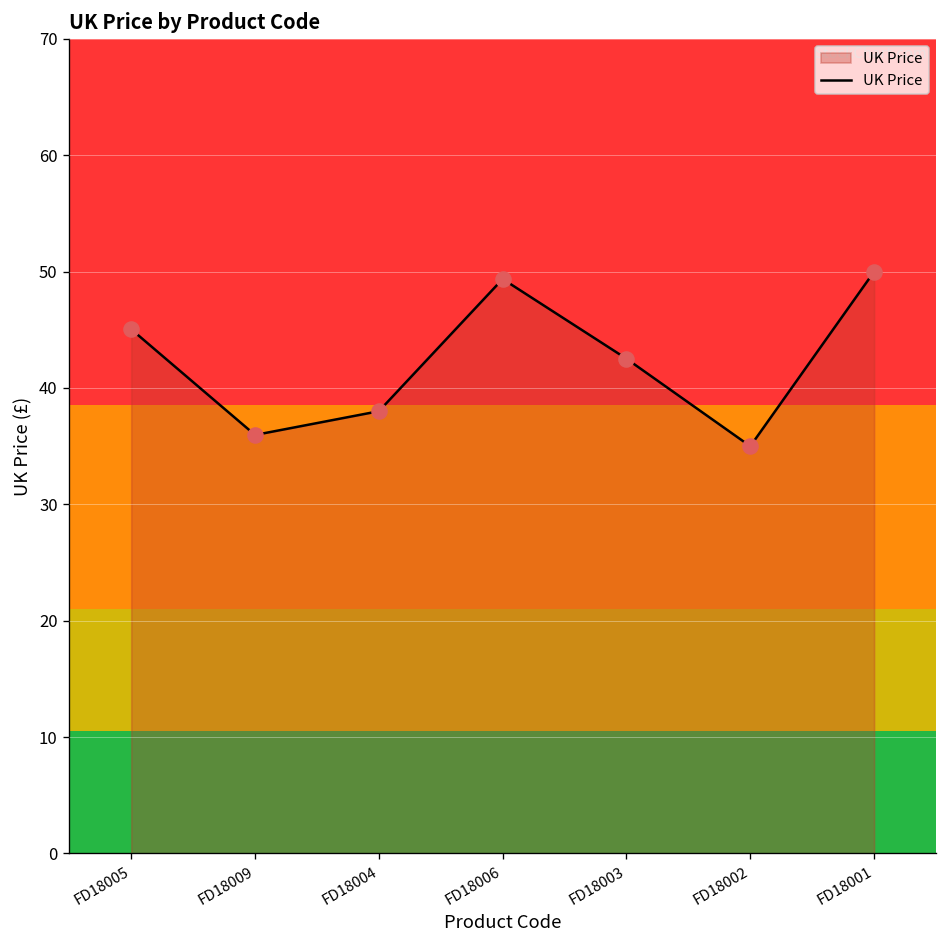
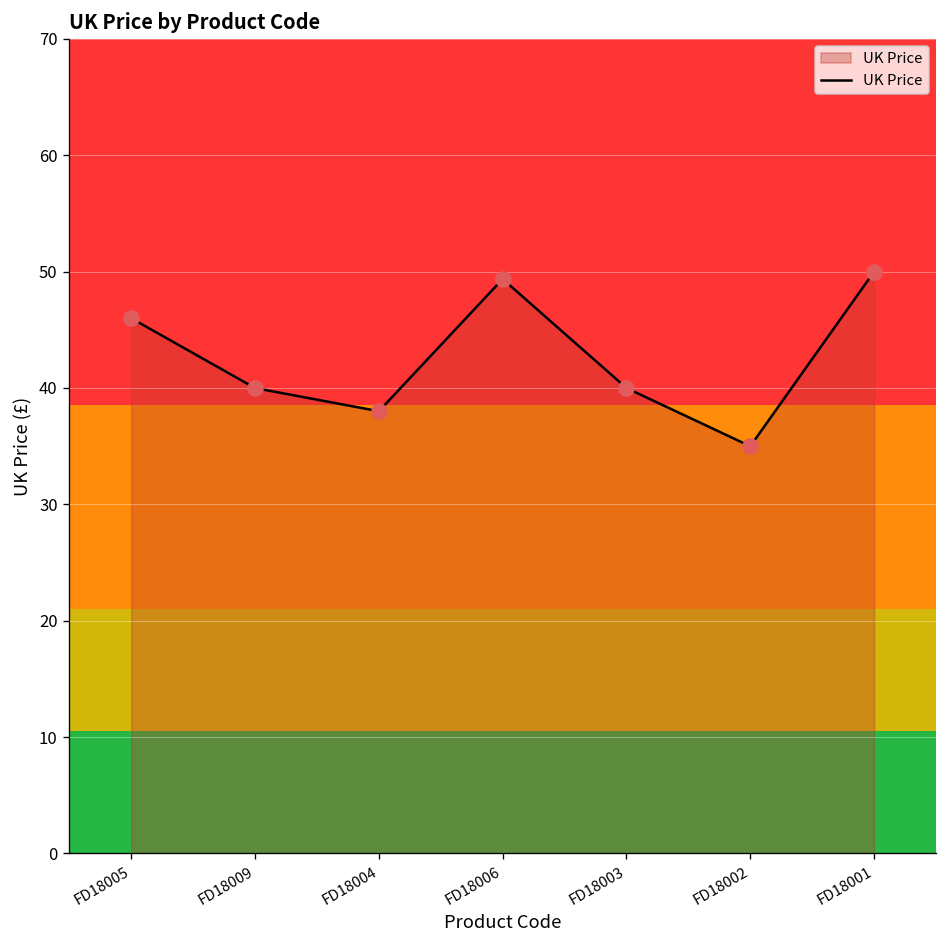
  {
-   "FD18005": 45,
-   "FD18009": 36,
+   "FD18005": 46,
+   "FD18009": 40,
    "FD18004": 38,
    "FD18006": 49,
-   "FD18003": 43,
+   "FD18003": 40,
    "FD18002": 35,
    "FD18001": 50
  }
